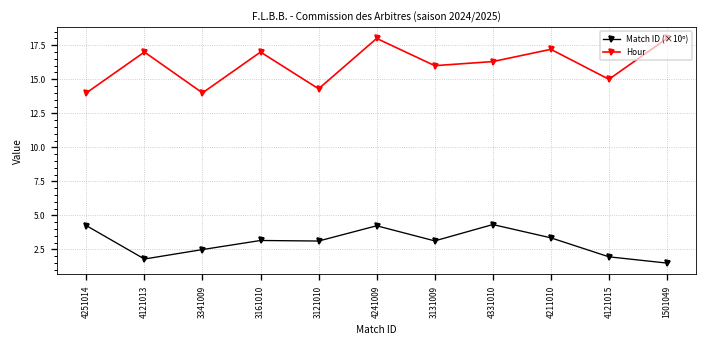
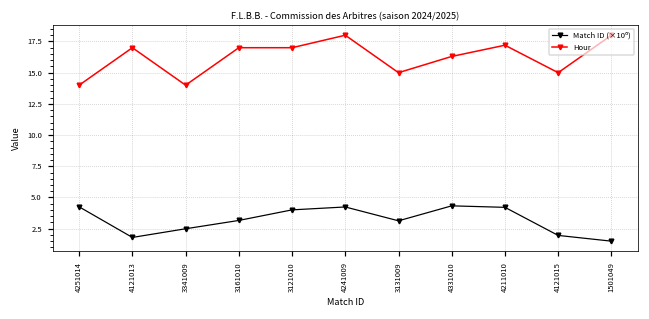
  {
    "Match ID (×10⁶)": {
      "4251014": 4.3,
      "4121013": 1.8,
      "3341009": 2.5,
      "3161010": 3.2,
-     "3121010": 3.1,
+     "3121010": 4.0,
      "4241009": 4.2,
      "3131009": 3.1,
      "4331010": 4.3,
-     "4211010": 3.4,
+     "4211010": 4.2,
      "4121015": 2.0,
      "1501049": 1.5
    },
    "Hour": {
      "4251014": 14.0,
      "4121013": 17.0,
      "3341009": 14.0,
      "3161010": 17.0,
-     "3121010": 14.3,
+     "3121010": 17.0,
      "4241009": 18.0,
-     "3131009": 16,
+     "3131009": 15,
      "4331010": 16.3,
      "4211010": 17.2,
      "4121015": 15.0
    }
  }
